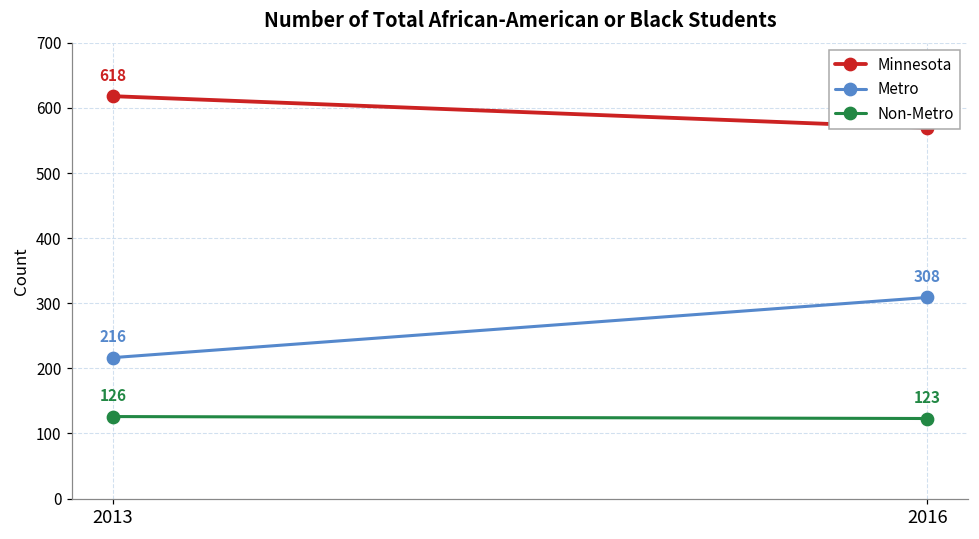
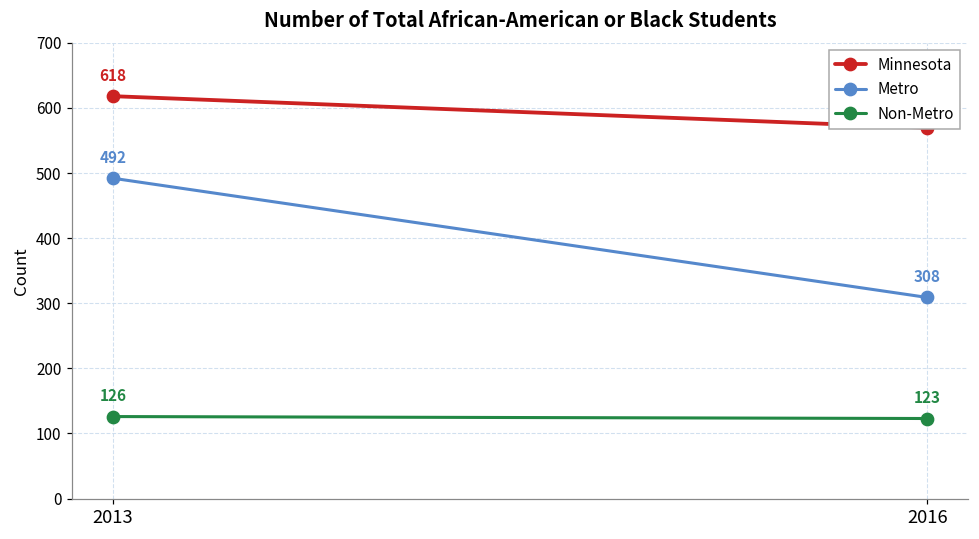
  {
    "Minnesota": {
      "2013": 618
    },
    "Metro": {
-     "2013": 216
+     "2013": 492
    },
    "Non-Metro": {
      "2013": 126,
      "2016": 123
    }
  }
